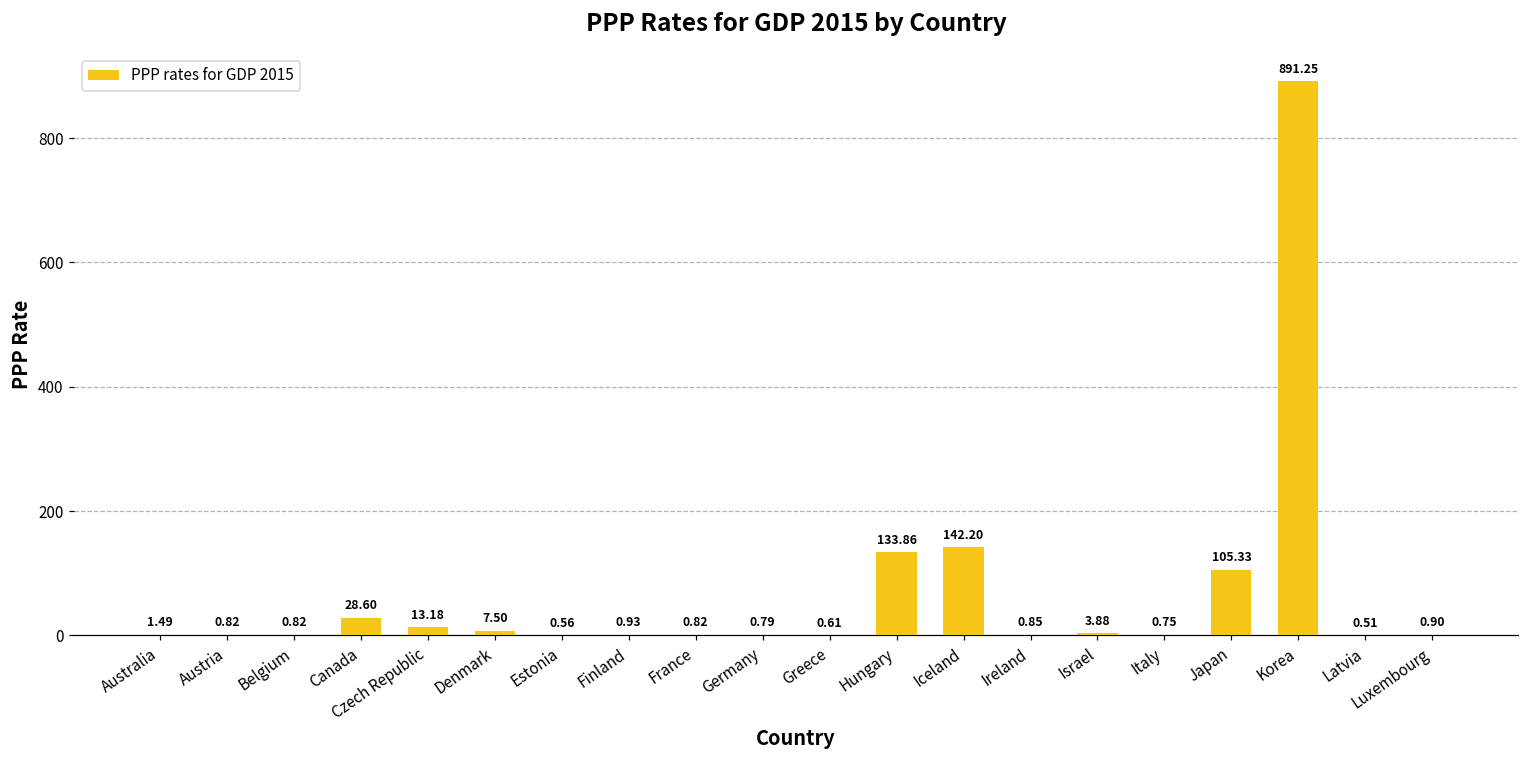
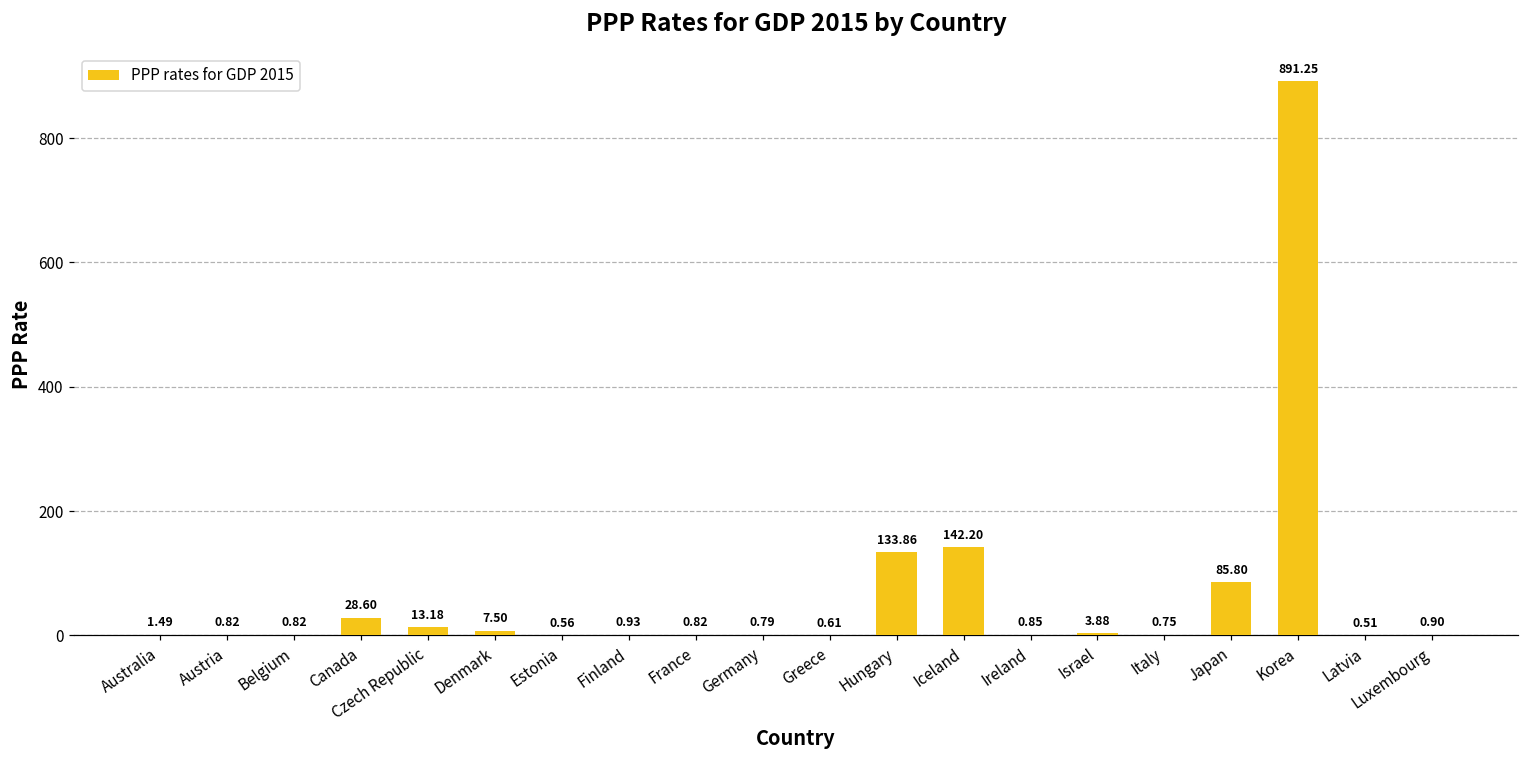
  {
    "Australia": 1.49,
    "Austria": 0.82,
    "Belgium": 0.82,
    "Canada": 28.60,
    "Czech Republic": 13.18,
    "Denmark": 7.50,
    "Estonia": 0.56,
    "Finland": 0.93,
    "France": 0.82,
    "Germany": 0.79,
    "Greece": 0.61,
    "Hungary": 133.86,
    "Iceland": 142.20,
    "Ireland": 0.85,
    "Israel": 3.88,
    "Italy": 0.75,
-   "Japan": 105.33,
+   "Japan": 85.80,
    "Korea": 891.25,
    "Latvia": 0.51,
    "Luxembourg": 0.90
  }
